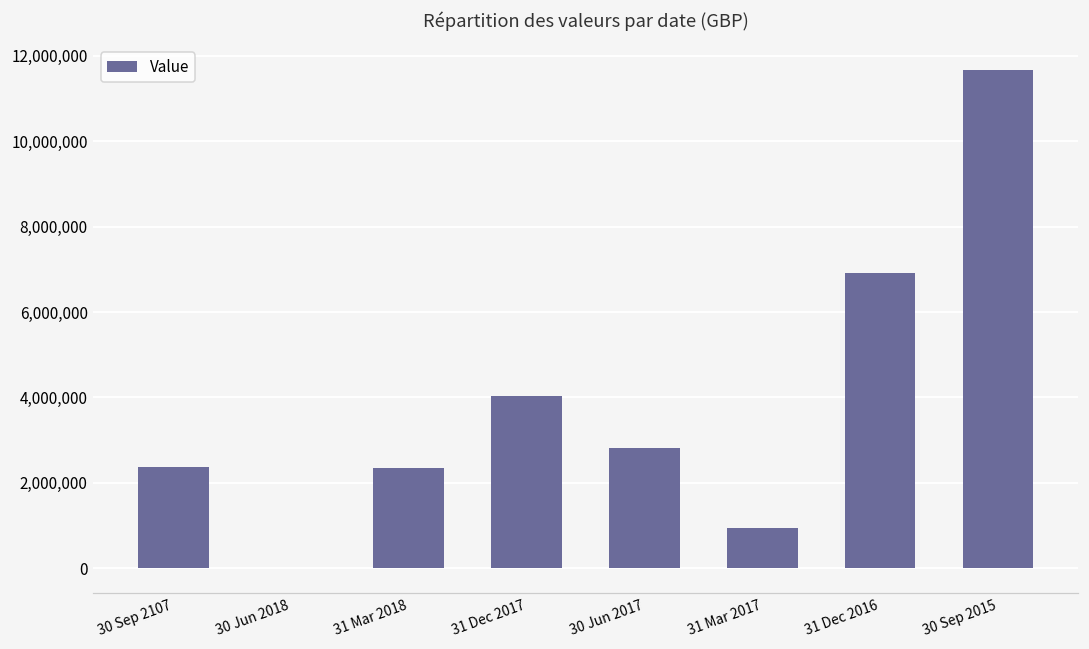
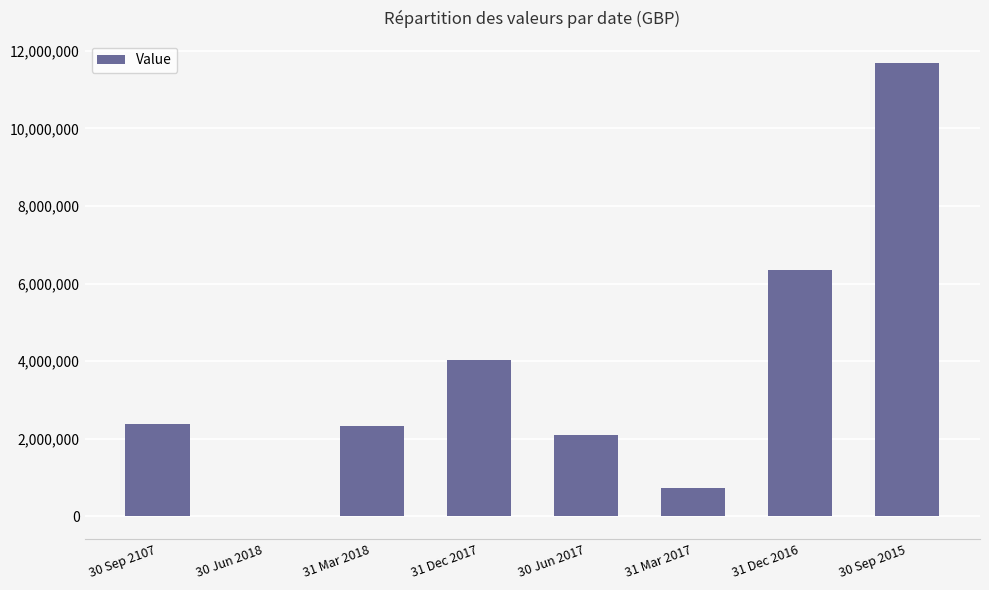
  {
    "30 Sep 2107": "2,400,000",
    "31 Mar 2018": "2,300,000",
    "31 Dec 2017": "4,000,000",
-   "30 Jun 2017": "2,800,000",
-   "31 Mar 2017": "900,000",
-   "31 Dec 2016": "6,900,000",
+   "30 Jun 2017": "2,100,000",
+   "31 Mar 2017": "700,000",
+   "31 Dec 2016": "6,400,000",
    "30 Sep 2015": "11,700,000"
  }
